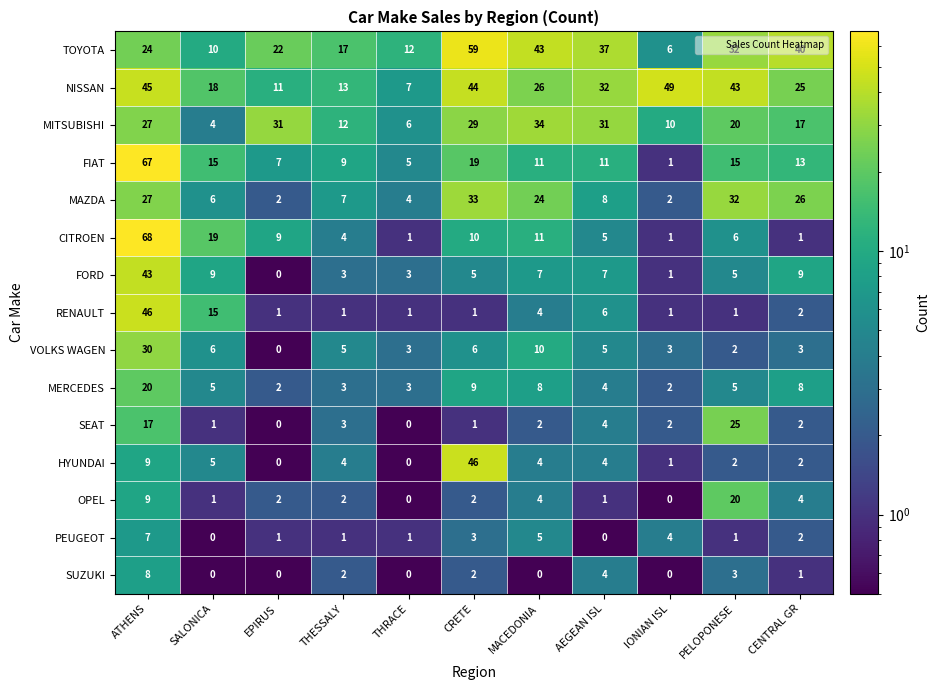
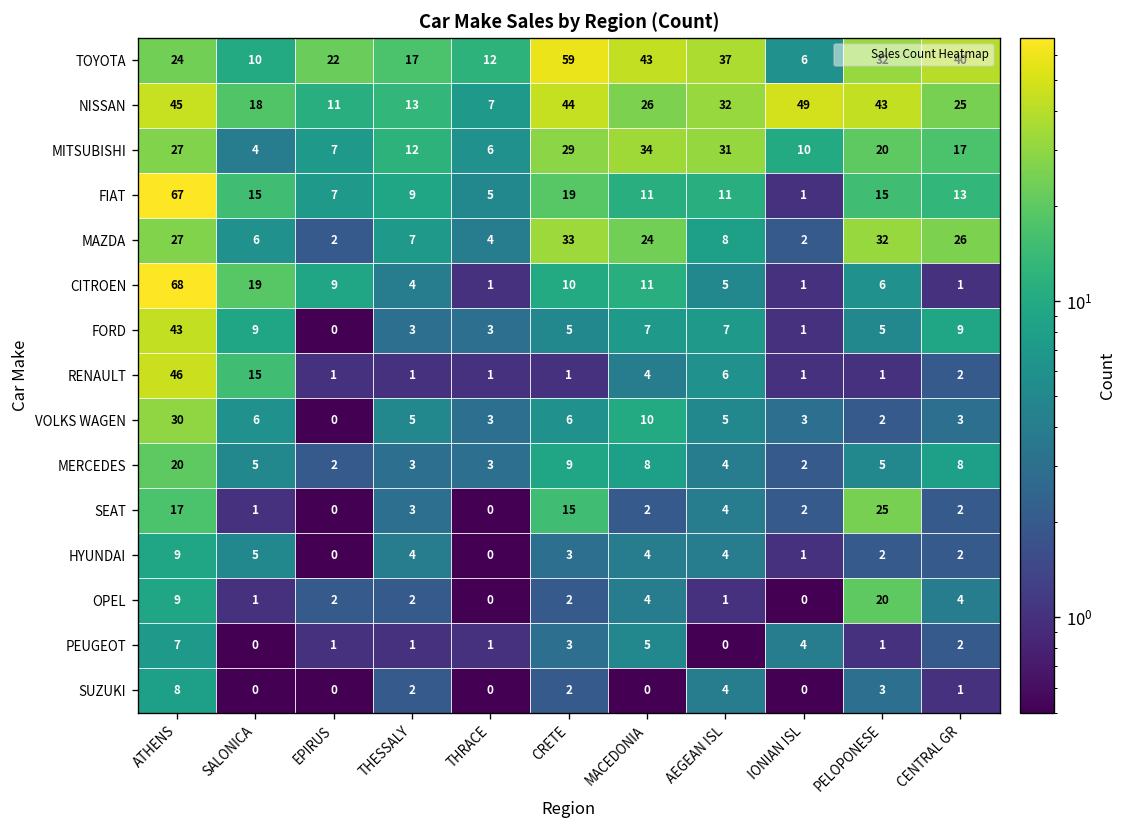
  {
    "TOYOTA": {
      "ATHENS": 24,
      "SALONICA": 10,
      "EPIRUS": 22,
      "THESSALY": 17,
      "THRACE": 12,
      "CRETE": 59,
      "MACEDONIA": 43,
      "AEGEAN ISL": 37,
      "IONIAN ISL": 6
    },
    "NISSAN": {
      "ATHENS": 45,
      "SALONICA": 18,
      "EPIRUS": 11,
      "THESSALY": 13,
      "THRACE": 7,
      "CRETE": 44,
      "MACEDONIA": 26,
      "AEGEAN ISL": 32,
      "IONIAN ISL": 49,
      "PELOPONESE": 43,
      "CENTRAL GR": 25
    },
    "MITSUBISHI": {
      "ATHENS": 27,
      "SALONICA": 4,
-     "EPIRUS": 31,
+     "EPIRUS": 7,
      "THESSALY": 12,
      "THRACE": 6,
      "CRETE": 29,
      "MACEDONIA": 34,
      "AEGEAN ISL": 31,
      "IONIAN ISL": 10,
      "PELOPONESE": 20,
      "CENTRAL GR": 17
    },
    "FIAT": {
      "ATHENS": 67,
      "SALONICA": 15,
      "EPIRUS": 7,
      "THESSALY": 9,
      "THRACE": 5,
      "CRETE": 19,
      "MACEDONIA": 11,
      "AEGEAN ISL": 11,
      "IONIAN ISL": 1,
      "PELOPONESE": 15,
      "CENTRAL GR": 13
    },
    "MAZDA": {
      "ATHENS": 27,
      "SALONICA": 6,
      "EPIRUS": 2,
      "THESSALY": 7,
      "THRACE": 4,
      "CRETE": 33,
      "MACEDONIA": 24,
      "AEGEAN ISL": 8,
      "IONIAN ISL": 2,
      "PELOPONESE": 32,
      "CENTRAL GR": 26
    },
    "CITROEN": {
      "ATHENS": 68,
      "SALONICA": 19,
      "EPIRUS": 9,
      "THESSALY": 4,
      "THRACE": 1,
      "CRETE": 10,
      "MACEDONIA": 11,
      "AEGEAN ISL": 5,
      "IONIAN ISL": 1,
      "PELOPONESE": 6,
      "CENTRAL GR": 1
    },
    "FORD": {
      "ATHENS": 43,
      "SALONICA": 9,
      "EPIRUS": 0,
      "THESSALY": 3,
      "THRACE": 3,
      "CRETE": 5,
      "MACEDONIA": 7,
      "AEGEAN ISL": 7,
      "IONIAN ISL": 1,
      "PELOPONESE": 5,
      "CENTRAL GR": 9
    },
    "RENAULT": {
      "ATHENS": 46,
      "SALONICA": 15,
      "EPIRUS": 1,
      "THESSALY": 1,
      "THRACE": 1,
      "CRETE": 1,
      "MACEDONIA": 4,
      "AEGEAN ISL": 6,
      "IONIAN ISL": 1,
      "PELOPONESE": 1,
      "CENTRAL GR": 2
    },
    "VOLKS WAGEN": {
      "ATHENS": 30,
      "SALONICA": 6,
      "EPIRUS": 0,
      "THESSALY": 5,
      "THRACE": 3,
      "CRETE": 6,
      "MACEDONIA": 10,
      "AEGEAN ISL": 5,
      "IONIAN ISL": 3,
      "PELOPONESE": 2,
      "CENTRAL GR": 3
    },
    "MERCEDES": {
      "ATHENS": 20,
      "SALONICA": 5,
      "EPIRUS": 2,
      "THESSALY": 3,
      "THRACE": 3,
      "CRETE": 9,
      "MACEDONIA": 8,
      "AEGEAN ISL": 4,
      "IONIAN ISL": 2,
      "PELOPONESE": 5,
      "CENTRAL GR": 8
    },
    "SEAT": {
      "ATHENS": 17,
      "SALONICA": 1,
      "EPIRUS": 0,
      "THESSALY": 3,
      "THRACE": 0,
-     "CRETE": 1,
+     "CRETE": 15,
      "MACEDONIA": 2,
      "AEGEAN ISL": 4,
      "IONIAN ISL": 2,
      "PELOPONESE": 25,
      "CENTRAL GR": 2
    },
    "HYUNDAI": {
      "ATHENS": 9,
      "SALONICA": 5,
      "EPIRUS": 0,
      "THESSALY": 4,
      "THRACE": 0,
-     "CRETE": 46,
+     "CRETE": 3,
      "MACEDONIA": 4,
      "AEGEAN ISL": 4,
      "IONIAN ISL": 1,
      "PELOPONESE": 2,
      "CENTRAL GR": 2
    },
    "OPEL": {
      "ATHENS": 9,
      "SALONICA": 1,
      "EPIRUS": 2,
      "THESSALY": 2,
      "THRACE": 0,
      "CRETE": 2,
      "MACEDONIA": 4,
      "AEGEAN ISL": 1,
      "IONIAN ISL": 0,
      "PELOPONESE": 20,
      "CENTRAL GR": 4
    },
    "PEUGEOT": {
      "ATHENS": 7,
      "SALONICA": 0,
      "EPIRUS": 1,
      "THESSALY": 1,
      "THRACE": 1,
      "CRETE": 3,
      "MACEDONIA": 5,
      "AEGEAN ISL": 0,
      "IONIAN ISL": 4,
      "PELOPONESE": 1,
      "CENTRAL GR": 2
    },
    "SUZUKI": {
      "ATHENS": 8,
      "SALONICA": 0,
      "EPIRUS": 0,
      "THESSALY": 2,
      "THRACE": 0,
      "CRETE": 2,
      "MACEDONIA": 0,
      "AEGEAN ISL": 4,
      "IONIAN ISL": 0,
      "PELOPONESE": 3,
      "CENTRAL GR": 1
    }
  }
